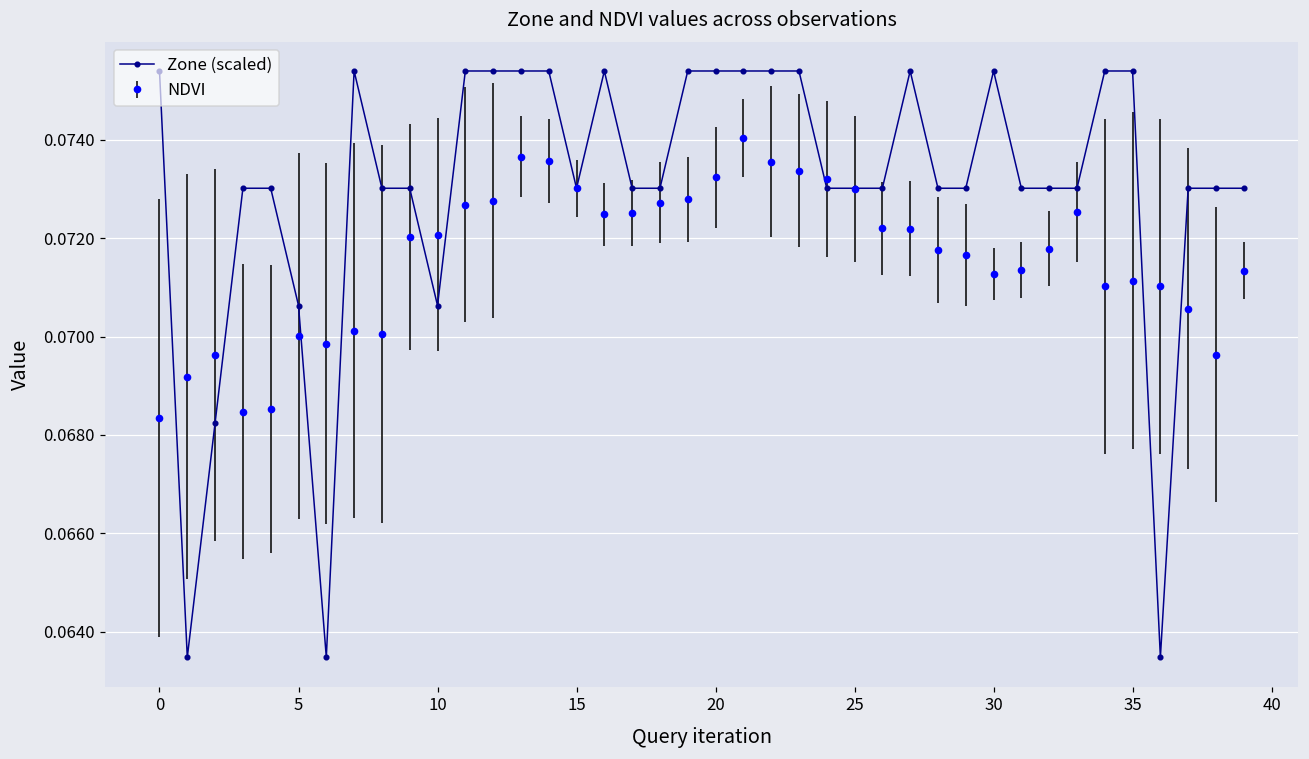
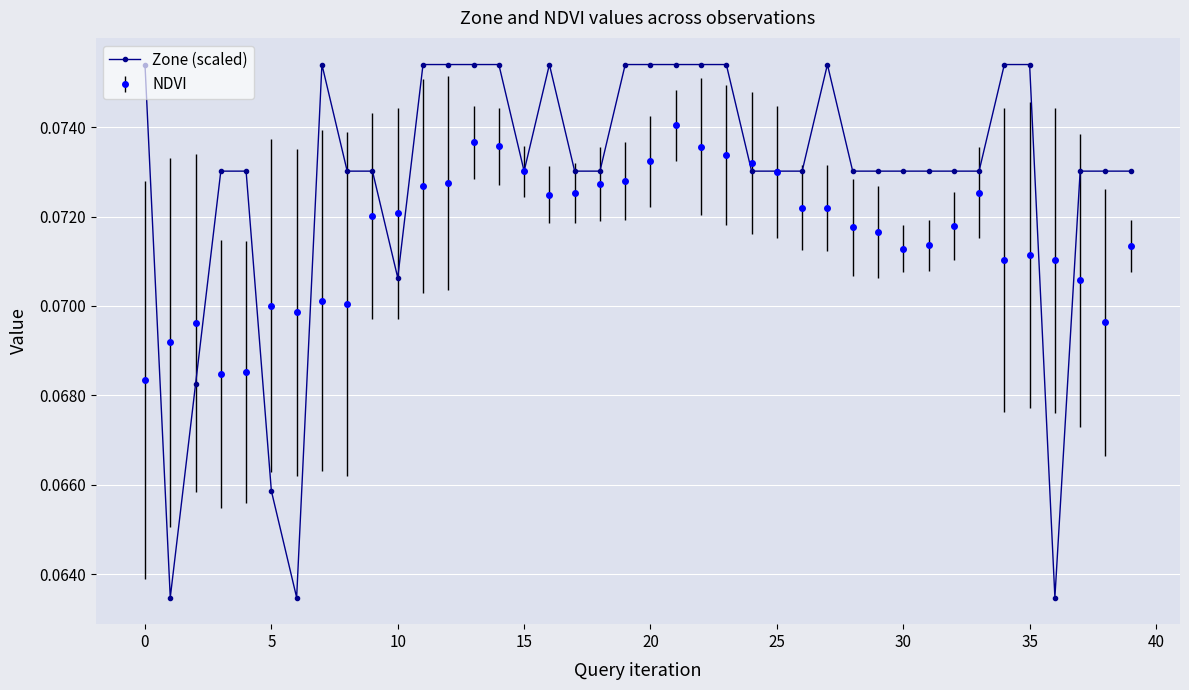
  {
    "Zone (scaled)": {
-     "5": 0.0706,
+     "5": 0.0659,
      "10": 0.0706,
      "20": 0.0754,
-     "30": 0.0754,
+     "30": 0.0730,
      "35": 0.0754
    }
  }
